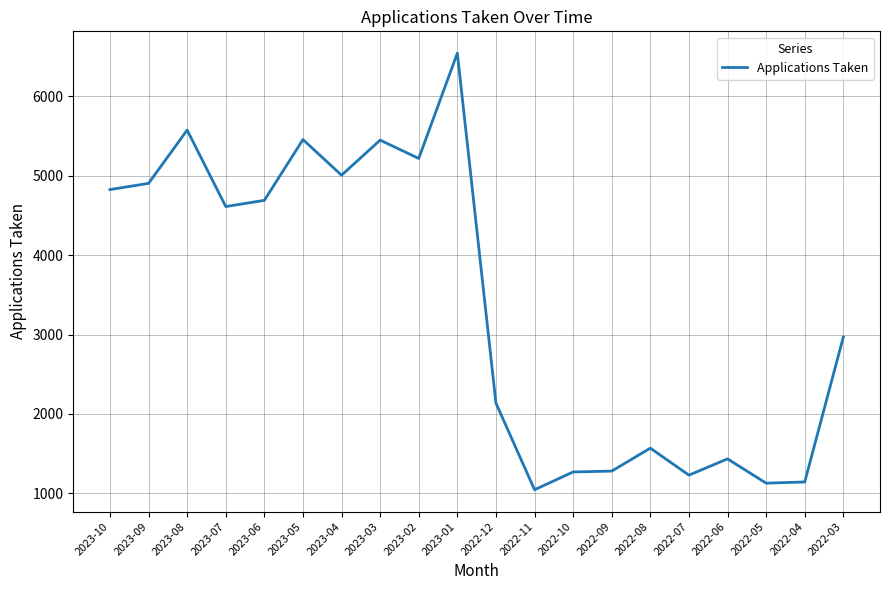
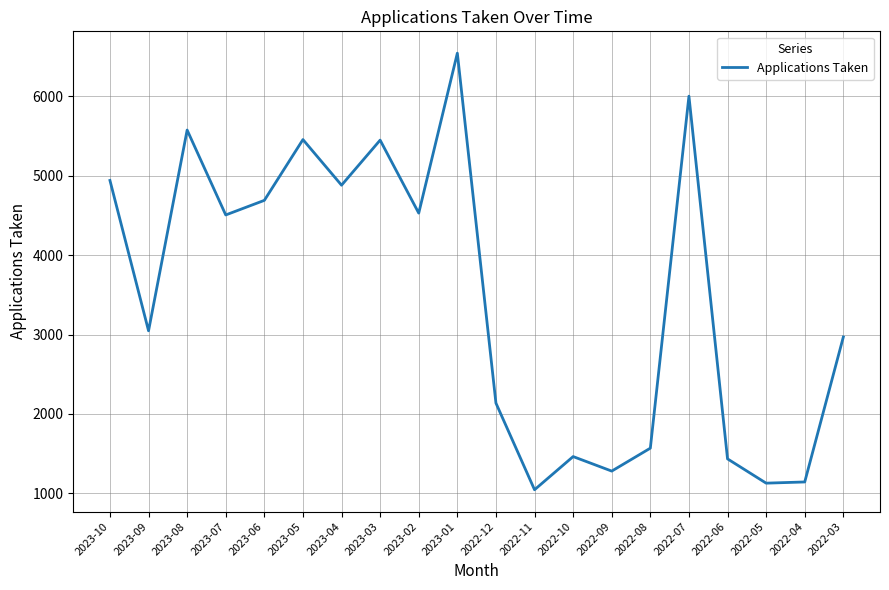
  {
-   "2023-10": 4800,
-   "2023-09": 4900,
+   "2023-10": 4900,
+   "2023-09": 3000,
    "2023-08": 5600,
-   "2023-07": 4600,
+   "2023-07": 4500,
    "2023-06": 4700,
    "2023-05": 5500,
-   "2023-04": 5000,
+   "2023-04": 4900,
    "2023-03": 5500,
-   "2023-02": 5200,
+   "2023-02": 4500,
    "2023-01": 6500,
    "2022-12": 2100,
    "2022-11": 1000,
-   "2022-10": 1300,
+   "2022-10": 1500,
    "2022-09": 1300,
    "2022-08": 1600,
-   "2022-07": 1200,
+   "2022-07": 6000,
    "2022-06": 1400,
    "2022-05": 1100,
    "2022-04": 1100,
    "2022-03": 3000
  }
